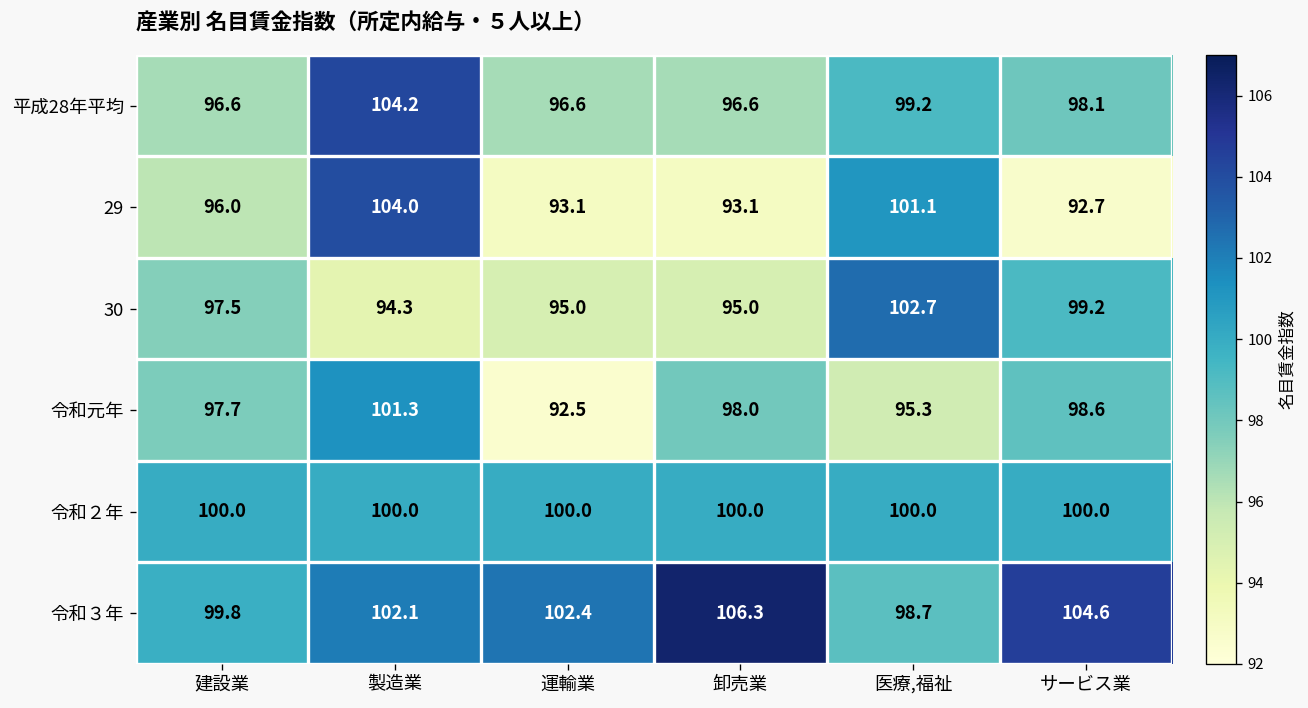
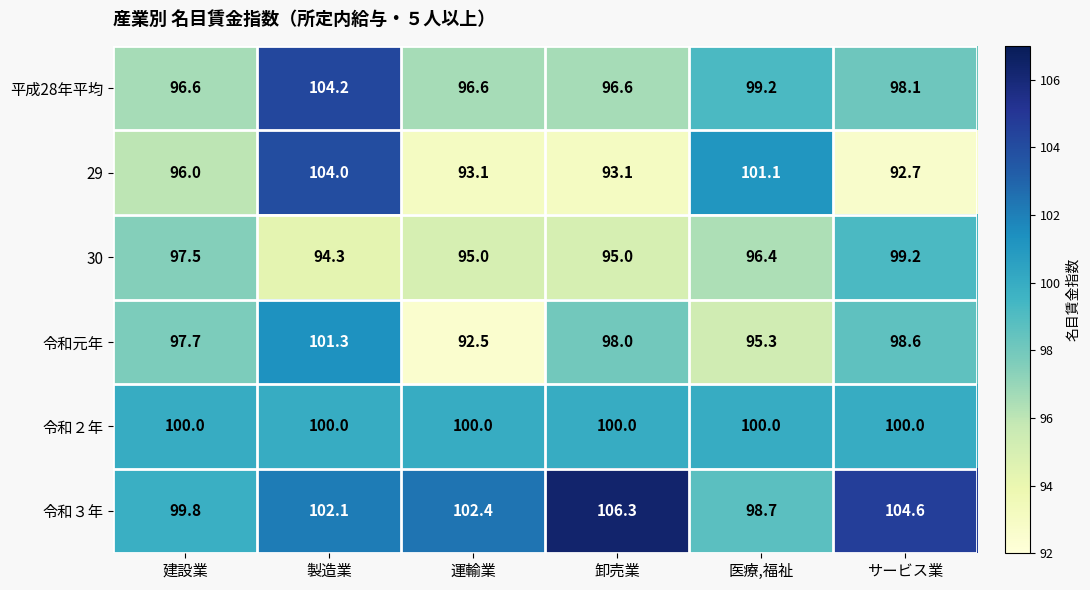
  {
    "平成28年平均": {
      "建設業": 96.6,
      "製造業": 104.2,
      "運輸業": 96.6,
      "卸売業": 96.6,
      "医療,福祉": 99.2,
      "サービス業": 98.1
    },
    "29": {
      "建設業": 96.0,
      "製造業": 104.0,
      "運輸業": 93.1,
      "卸売業": 93.1,
      "医療,福祉": 101.1,
      "サービス業": 92.7
    },
    "30": {
      "建設業": 97.5,
      "製造業": 94.3,
      "運輸業": 95.0,
      "卸売業": 95.0,
-     "医療,福祉": 102.7,
+     "医療,福祉": 96.4,
      "サービス業": 99.2
    },
    "令和元年": {
      "建設業": 97.7,
      "製造業": 101.3,
      "運輸業": 92.5,
      "卸売業": 98.0,
      "医療,福祉": 95.3,
      "サービス業": 98.6
    },
    "令和２年": {
      "建設業": 100.0,
      "製造業": 100.0,
      "運輸業": 100.0,
      "卸売業": 100.0,
      "医療,福祉": 100.0,
      "サービス業": 100.0
    },
    "令和３年": {
      "建設業": 99.8,
      "製造業": 102.1,
      "運輸業": 102.4,
      "卸売業": 106.3,
      "医療,福祉": 98.7,
      "サービス業": 104.6
    }
  }
